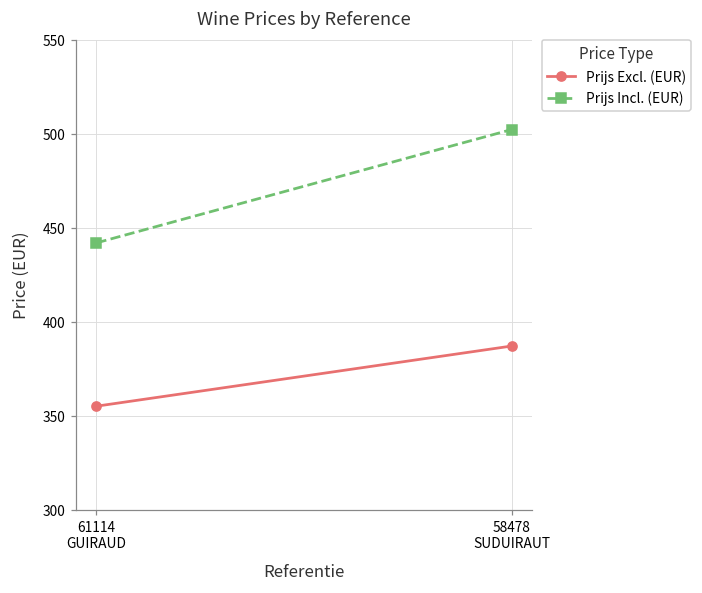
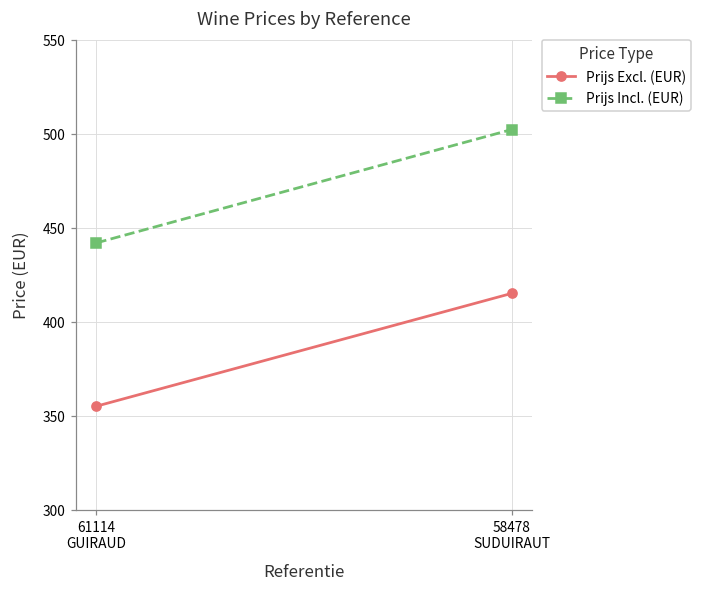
  {
    "Prijs Excl. (EUR)": {
      "61114 GUIRAUD": 355,
-     "58478 SUDUIRAUT": 387
+     "58478 SUDUIRAUT": 415
    },
    "Prijs Incl. (EUR)": {
      "61114 GUIRAUD": 442,
      "58478 SUDUIRAUT": 502
    }
  }
